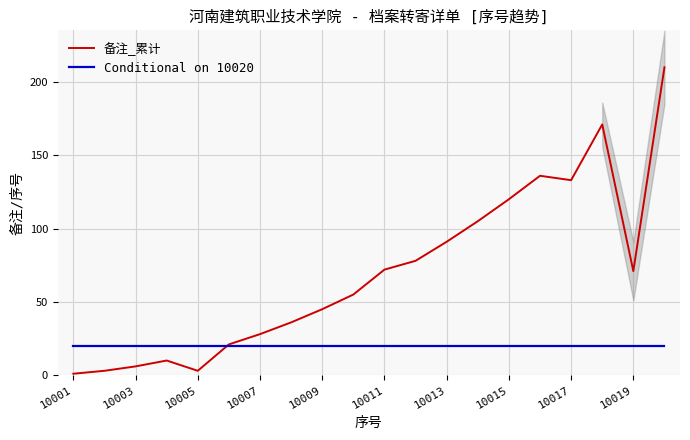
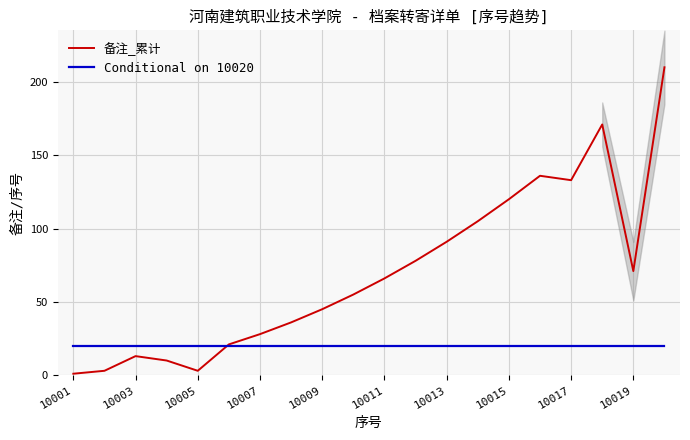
  {
    "备注_累计": {
      "10001": 1,
-     "10003": 6,
+     "10003": 13,
      "10005": 3,
      "10007": 28,
      "10009": 45,
-     "10011": 72,
+     "10011": 66,
      "10013": 91,
      "10015": 120,
      "10017": 133,
      "10019": 71
    },
    "Conditional on 10020": {
      "10001": 20,
      "10003": 20,
      "10005": 20,
      "10007": 20,
      "10009": 20,
      "10011": 20,
      "10013": 20,
      "10015": 20,
      "10017": 20,
      "10019": 20
    }
  }
